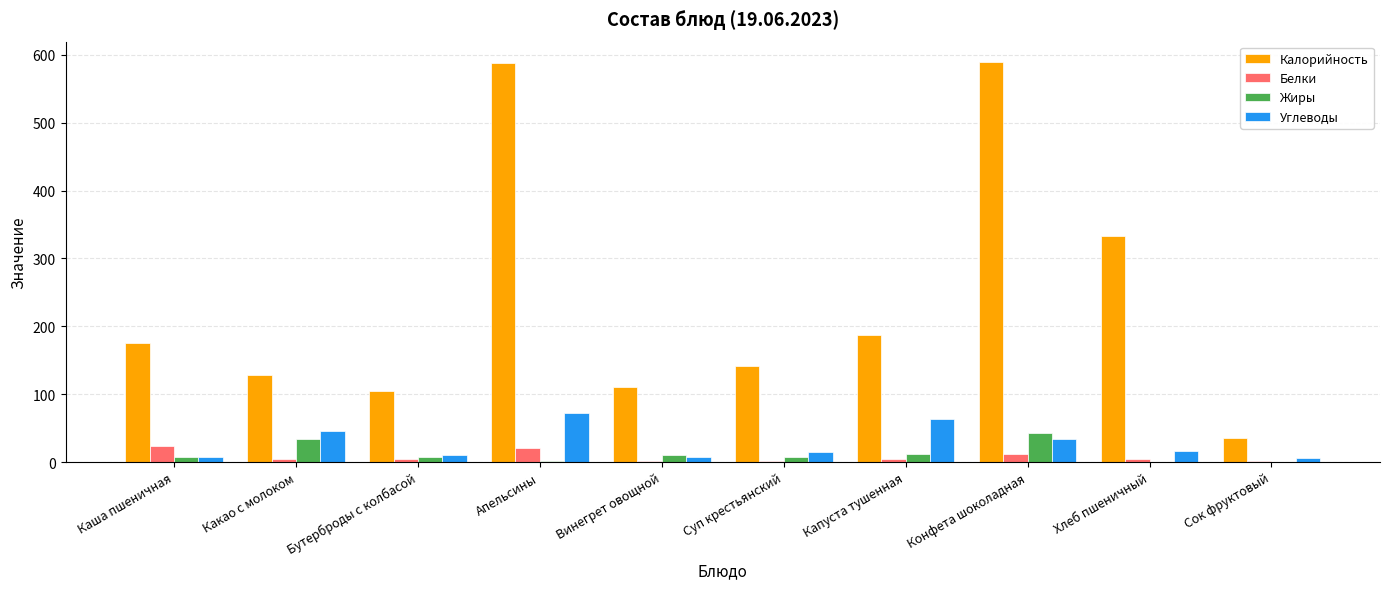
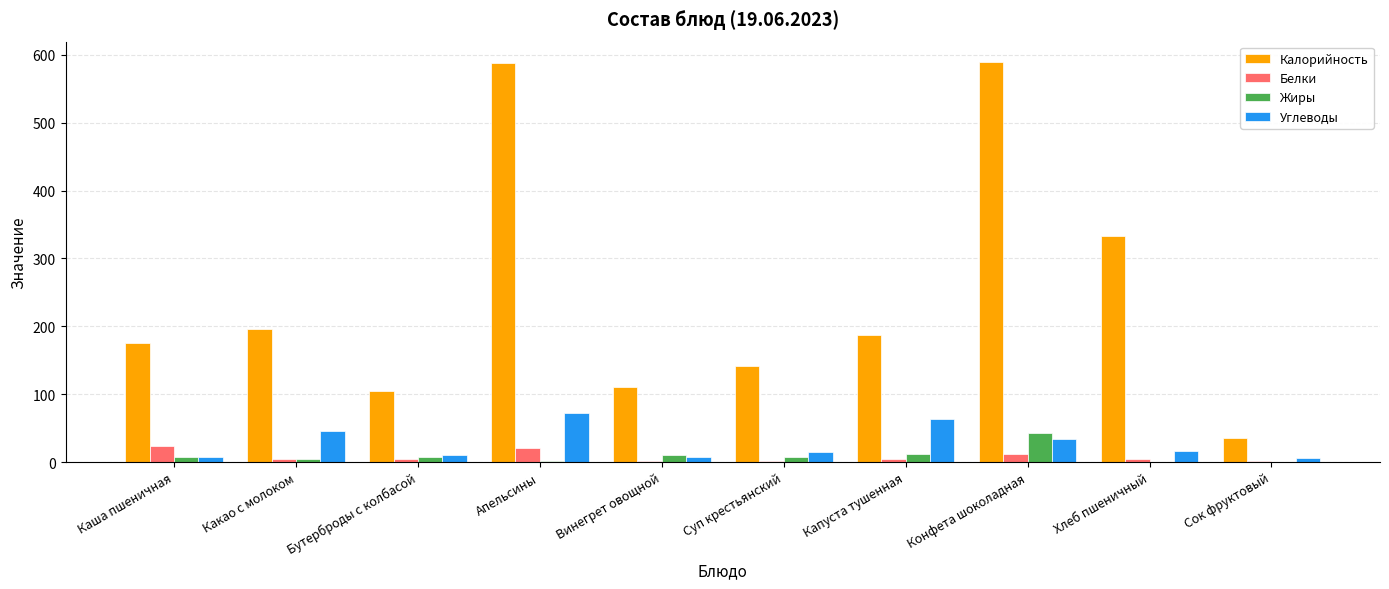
  {
    "Калорийность": {
      "Каша пшеничная": 180,
-     "Какао с молоком": 130,
+     "Какао с молоком": 200,
      "Бутерброды с колбасой": 100,
      "Апельсины": 590,
      "Винегрет овощной": 110,
      "Суп крестьянский": 140,
      "Капуста тушенная": 190,
      "Конфета шоколадная": 590,
      "Хлеб пшеничный": 330,
      "Сок фруктовый": 40
    },
    "Белки": {
      "Каша пшеничная": 20,
      "Какао с молоком": 10,
      "Бутерброды с колбасой": 10,
      "Апельсины": 20,
      "Капуста тушенная": 10,
      "Конфета шоколадная": 10,
      "Хлеб пшеничный": 10
    },
    "Жиры": {
      "Каша пшеничная": 10,
-     "Какао с молоком": 30,
+     "Какао с молоком": 10,
      "Бутерброды с колбасой": 10,
      "Винегрет овощной": 10,
      "Суп крестьянский": 10,
      "Капуста тушенная": 10,
      "Конфета шоколадная": 40,
      "Хлеб пшеничный": 0,
      "Сок фруктовый": 0
    },
    "Углеводы": {
      "Каша пшеничная": 10,
      "Какао с молоком": 50,
      "Бутерброды с колбасой": 10,
      "Апельсины": 70,
      "Винегрет овощной": 10,
      "Суп крестьянский": 20,
      "Капуста тушенная": 60,
      "Конфета шоколадная": 30,
      "Хлеб пшеничный": 20,
      "Сок фруктовый": 10
    }
  }
